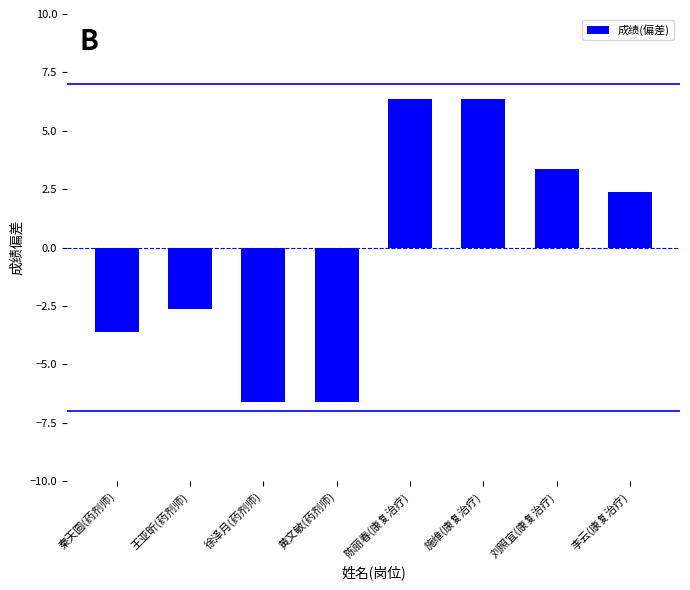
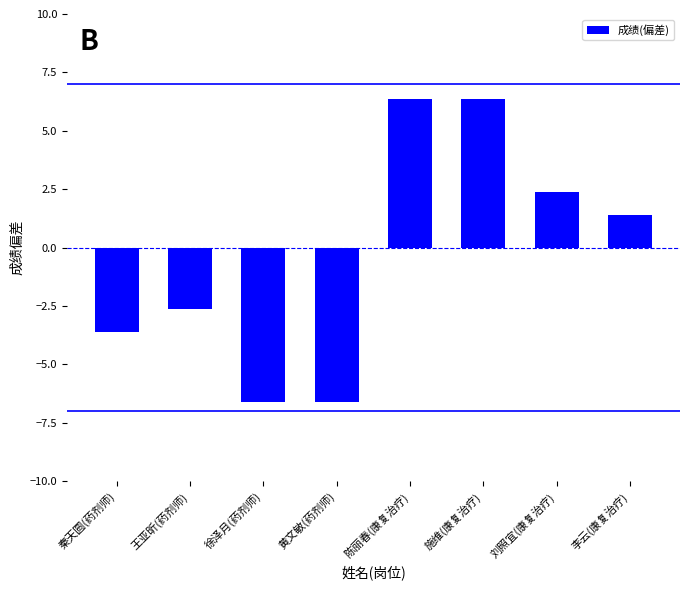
  {
    "秦天圆(药剂师)": -3.6,
    "王亚昕(药剂师)": -2.6,
    "徐泽月(药剂师)": -6.6,
    "黄文敏(药剂师)": -6.6,
    "陈丽春(康复治疗)": 6.4,
    "施维(康复治疗)": 6.4,
-   "刘照宜(康复治疗)": 3.4,
-   "李云(康复治疗)": 2.4
+   "刘照宜(康复治疗)": 2.4,
+   "李云(康复治疗)": 1.4
  }
